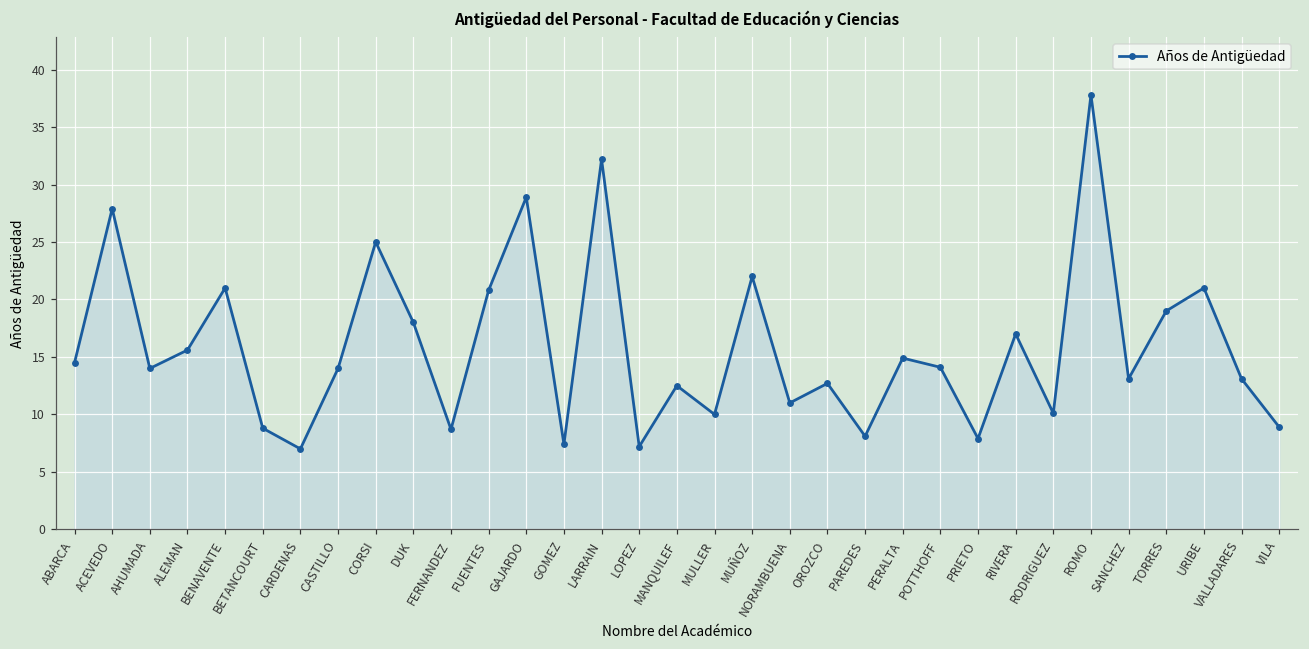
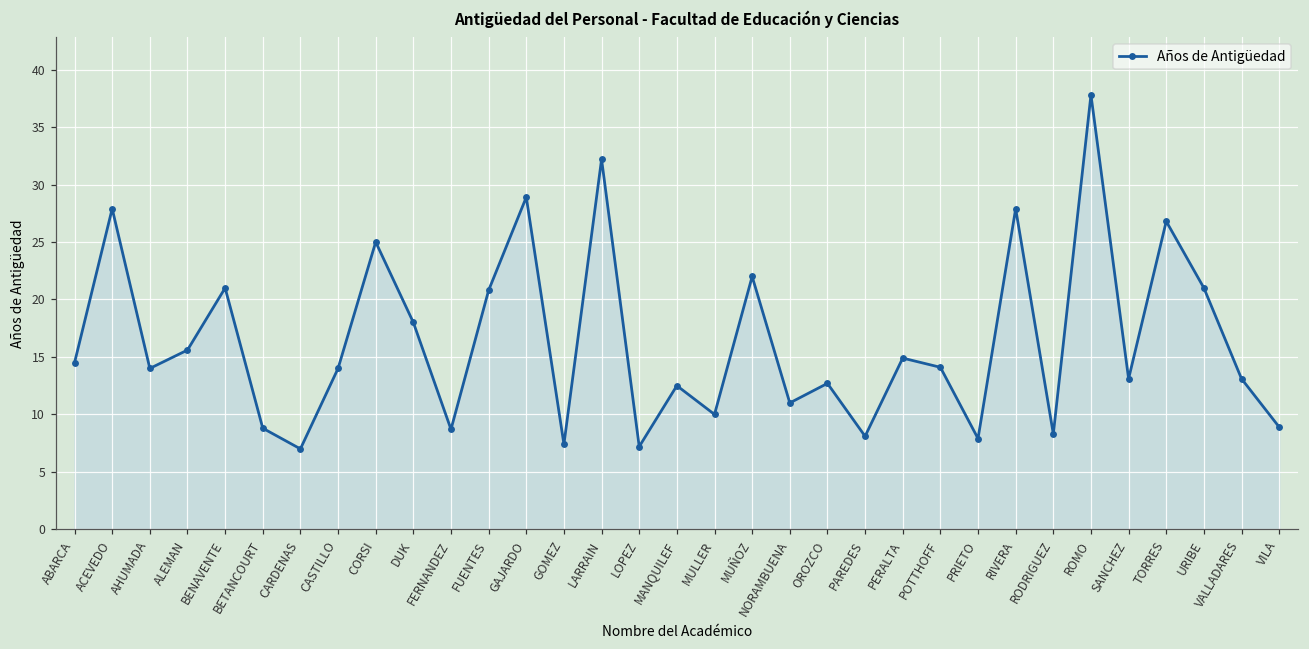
  {
    "ABARCA": 14.5,
    "ACEVEDO": 27.9,
    "AHUMADA": 14.0,
    "ALEMAN": 15.6,
    "BENAVENTE": 21.0,
    "BETANCOURT": 8.8,
    "CARDENAS": 7.0,
    "CASTILLO": 14.0,
    "CORSI": 25.0,
    "DUK": 18.0,
    "FERNANDEZ": 8.7,
    "FUENTES": 20.8,
    "GAJARDO": 28.9,
    "GOMEZ": 7.4,
    "LARRAIN": 32.2,
    "LOPEZ": 7.2,
    "MANQUILEF": 12.5,
    "MULLER": 10.0,
    "MUÑOZ": 22.0,
    "NORAMBUENA": 11.0,
    "OROZCO": 12.7,
    "PAREDES": 8.1,
    "PERALTA": 14.9,
    "POTTHOFF": 14.1,
    "PRIETO": 7.9,
-   "RIVERA": 17.0,
-   "RODRIGUEZ": 10.1,
+   "RIVERA": 27.9,
+   "RODRIGUEZ": 8.3,
    "ROMO": 37.8,
    "SANCHEZ": 13.1,
-   "TORRES": 19.0,
+   "TORRES": 26.8,
    "URIBE": 21.0,
    "VALLADARES": 13.1,
    "VILA": 8.9
  }
